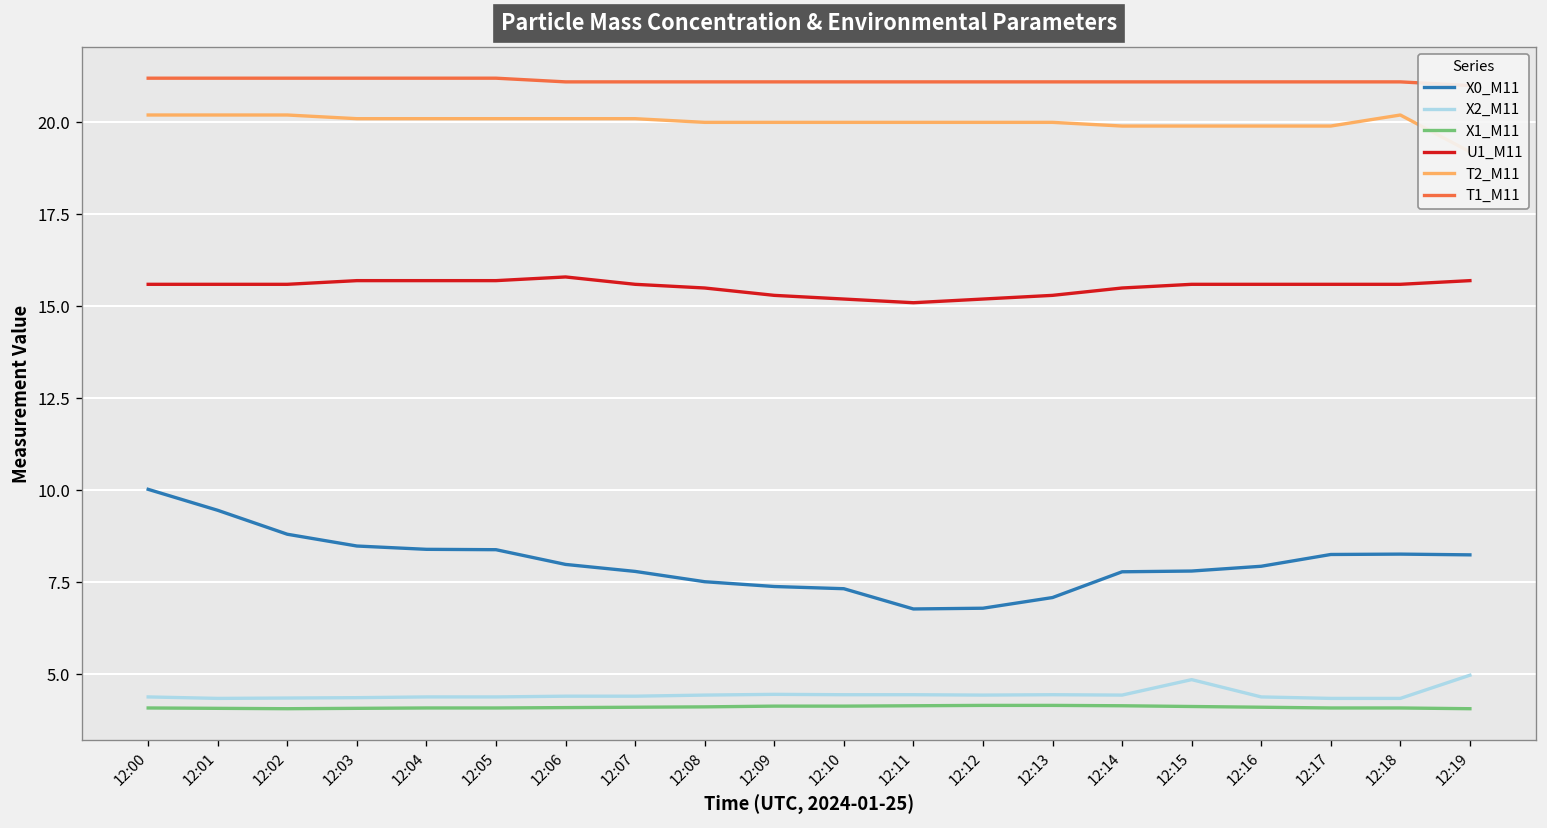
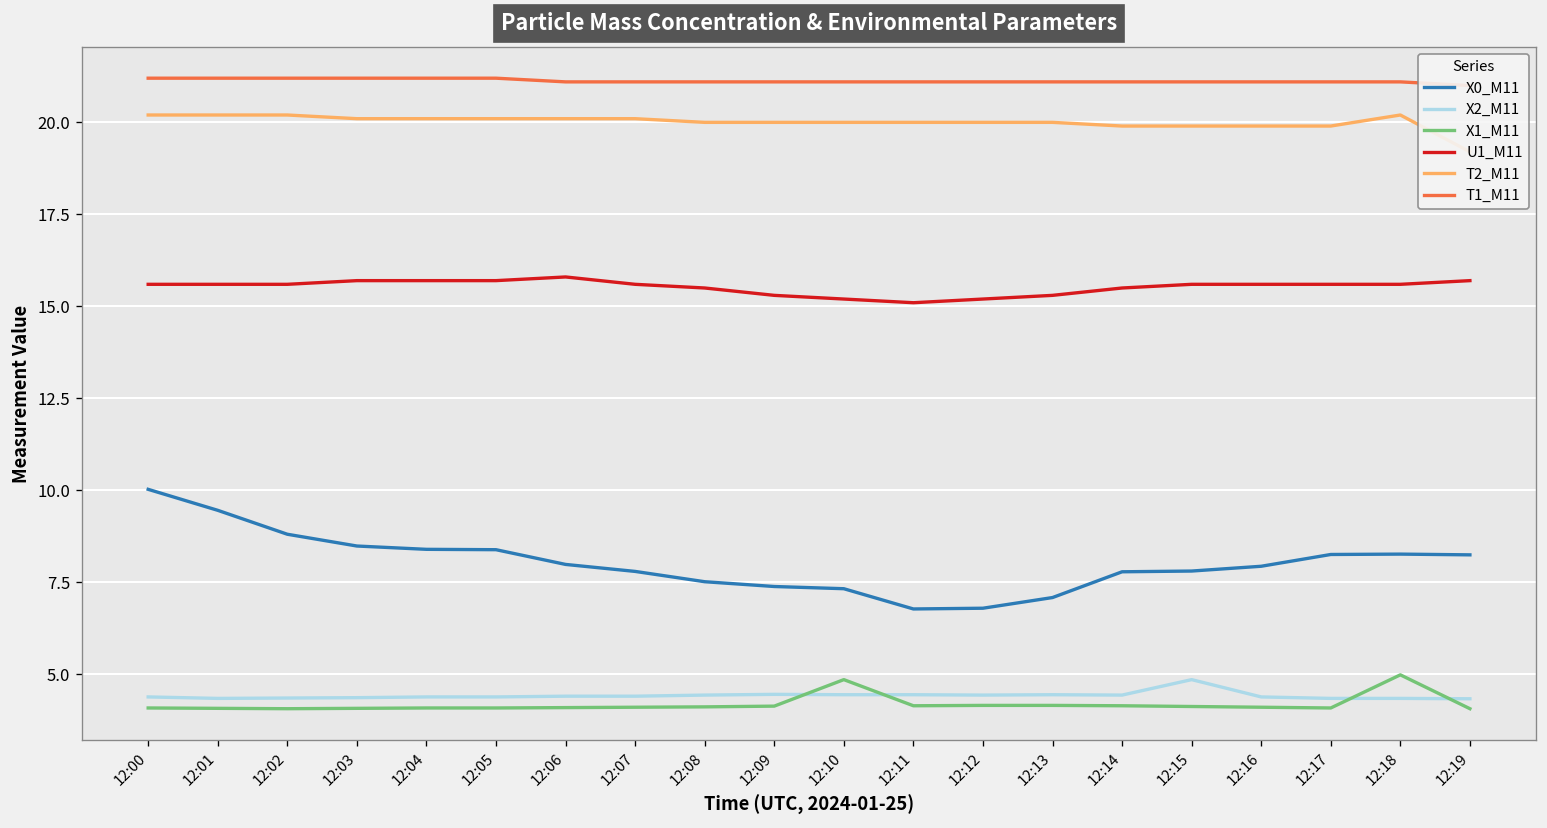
  {
    "X0_M11": {
      "12:00": 10.0,
      "12:01": 9.5,
      "12:02": 8.8,
      "12:03": 8.5,
      "12:04": 8.4,
      "12:05": 8.4,
      "12:06": 8.0,
      "12:07": 7.8,
      "12:08": 7.5,
      "12:09": 7.4,
      "12:10": 7.3,
      "12:11": 6.8,
      "12:12": 6.8,
      "12:13": 7.1,
      "12:14": 7.8,
      "12:15": 7.8,
      "12:16": 7.9,
      "12:17": 8.3,
      "12:18": 8.3,
      "12:19": 8.3
    },
    "X2_M11": {
      "12:00": 4.4,
      "12:01": 4.4,
      "12:02": 4.4,
      "12:03": 4.4,
      "12:04": 4.4,
      "12:05": 4.4,
      "12:06": 4.4,
      "12:07": 4.4,
      "12:08": 4.4,
      "12:09": 4.5,
      "12:10": 4.5,
      "12:11": 4.5,
      "12:12": 4.4,
      "12:13": 4.5,
      "12:14": 4.4,
      "12:15": 4.9,
      "12:16": 4.4,
      "12:17": 4.4,
      "12:18": 4.4,
-     "12:19": 5.0
+     "12:19": 4.3
    },
    "X1_M11": {
      "12:00": 4.1,
      "12:01": 4.1,
      "12:02": 4.1,
      "12:03": 4.1,
      "12:04": 4.1,
      "12:05": 4.1,
      "12:06": 4.1,
      "12:07": 4.1,
      "12:08": 4.1,
      "12:09": 4.1,
-     "12:10": 4.1,
+     "12:10": 4.9,
      "12:11": 4.2,
      "12:12": 4.2,
      "12:13": 4.2,
      "12:14": 4.2,
      "12:15": 4.1,
      "12:16": 4.1,
      "12:17": 4.1,
-     "12:18": 4.1,
+     "12:18": 5.0,
      "12:19": 4.1
    },
    "U1_M11": {
      "12:00": 15.6,
      "12:01": 15.6,
      "12:02": 15.6,
      "12:03": 15.7,
      "12:04": 15.7,
      "12:05": 15.7,
      "12:06": 15.8,
      "12:07": 15.6,
      "12:08": 15.5,
      "12:09": 15.3,
      "12:10": 15.2,
      "12:11": 15.1,
      "12:12": 15.2,
      "12:13": 15.3,
      "12:14": 15.5,
      "12:15": 15.6,
      "12:16": 15.6,
      "12:17": 15.6,
      "12:18": 15.6,
      "12:19": 15.7
    },
    "T2_M11": {
      "12:00": 20.2,
      "12:01": 20.2,
      "12:02": 20.2,
      "12:03": 20.1,
      "12:04": 20.1,
      "12:05": 20.1,
      "12:06": 20.1,
      "12:07": 20.1,
      "12:08": 20.0,
      "12:09": 20.0,
      "12:10": 20.0,
      "12:11": 20.0,
      "12:12": 20.0,
      "12:13": 20.0,
      "12:14": 19.9,
      "12:15": 19.9,
      "12:16": 19.9,
      "12:17": 19.9,
      "12:18": 20.2
    },
    "T1_M11": {
      "12:00": 21.2,
      "12:01": 21.2,
      "12:02": 21.2,
      "12:03": 21.2,
      "12:04": 21.2,
      "12:05": 21.2,
      "12:06": 21.1,
      "12:07": 21.1,
      "12:08": 21.1,
      "12:09": 21.1,
      "12:10": 21.1,
      "12:11": 21.1,
      "12:12": 21.1,
      "12:13": 21.1,
      "12:14": 21.1,
      "12:15": 21.1,
      "12:16": 21.1,
      "12:17": 21.1,
      "12:18": 21.1
    }
  }
